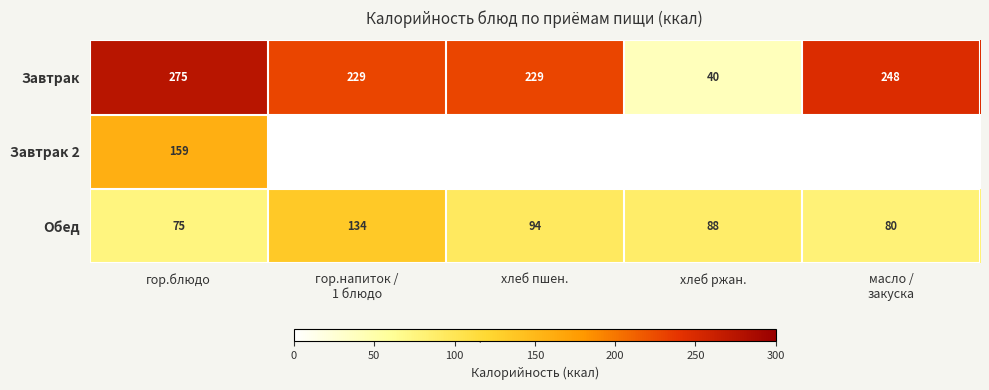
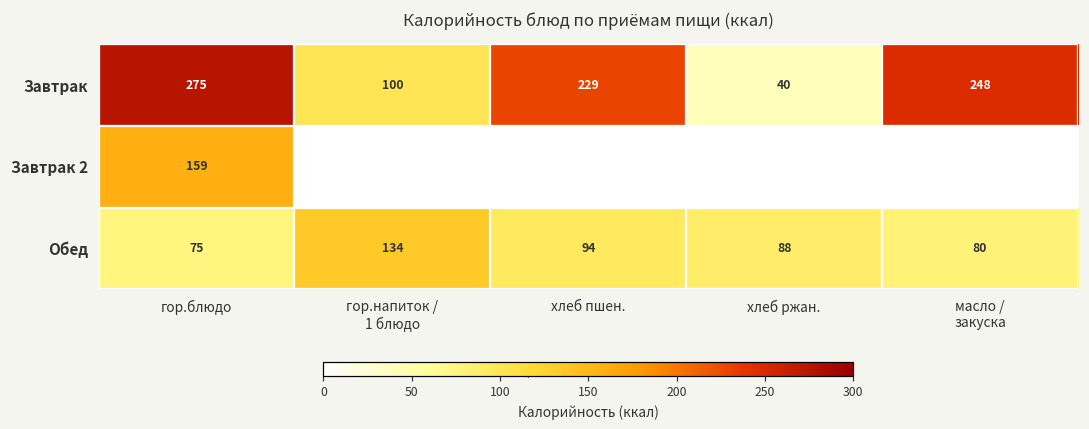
  {
    "Завтрак": {
      "гор.блюдо": 275,
-     "гор.напиток / 1 блюдо": 229,
+     "гор.напиток / 1 блюдо": 100,
      "хлеб пшен.": 229,
      "хлеб ржан.": 40,
      "масло / закуска": 248
    },
    "Завтрак 2": {
      "гор.блюдо": 159
    },
    "Обед": {
      "гор.блюдо": 75,
      "гор.напиток / 1 блюдо": 134,
      "хлеб пшен.": 94,
      "хлеб ржан.": 88,
      "масло / закуска": 80
    }
  }
